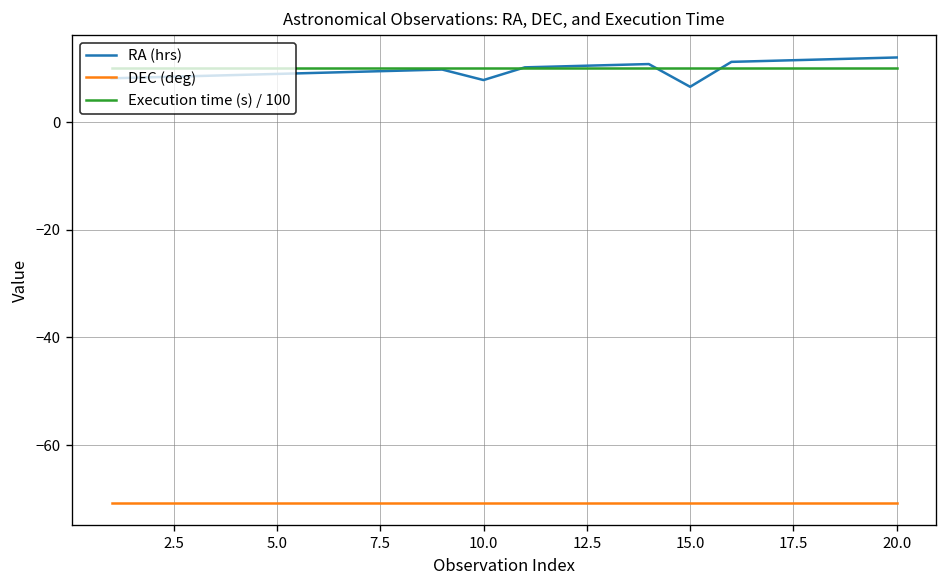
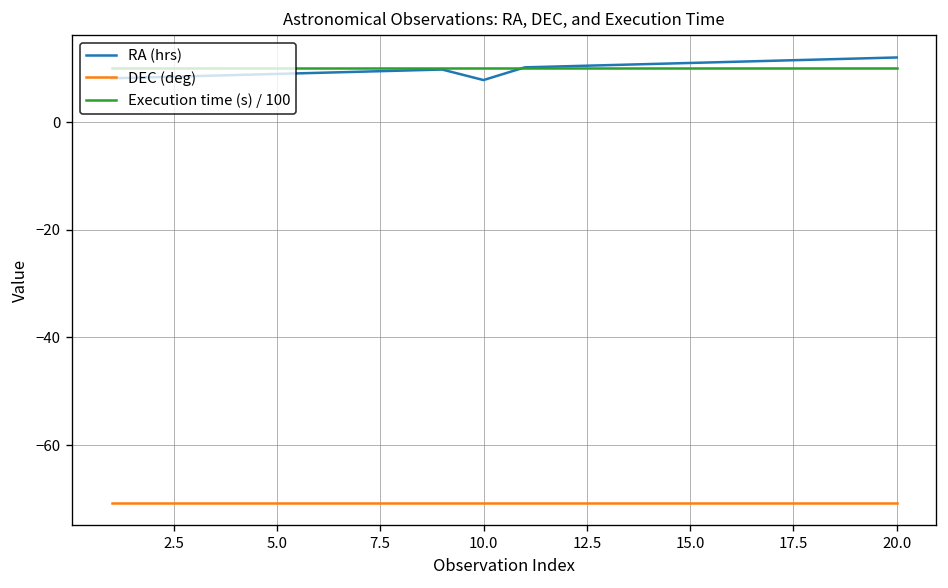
  {
    "RA (hrs)": {
      "10.0": 8,
-     "15.0": 7,
+     "15.0": 11,
      "20.0": 12
    },
    "DEC (deg)": {
      "5.0": -71,
      "10.0": -71,
      "15.0": -71,
      "20.0": -71
    },
    "Execution time (s) / 100": {
      "10.0": 10,
      "15.0": 10,
      "20.0": 10
    }
  }
